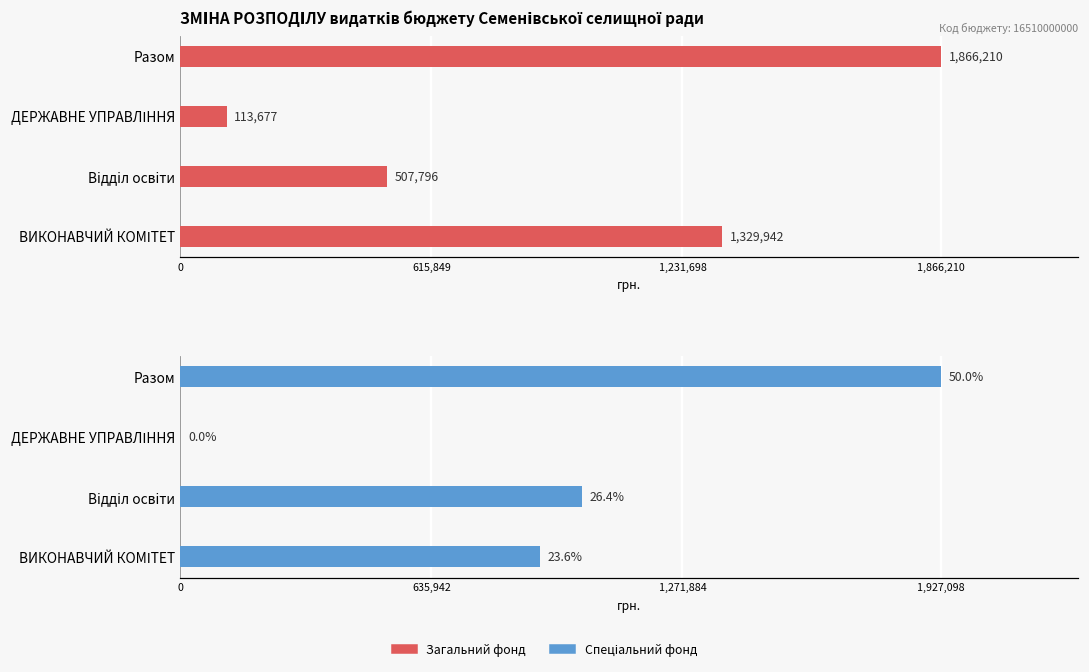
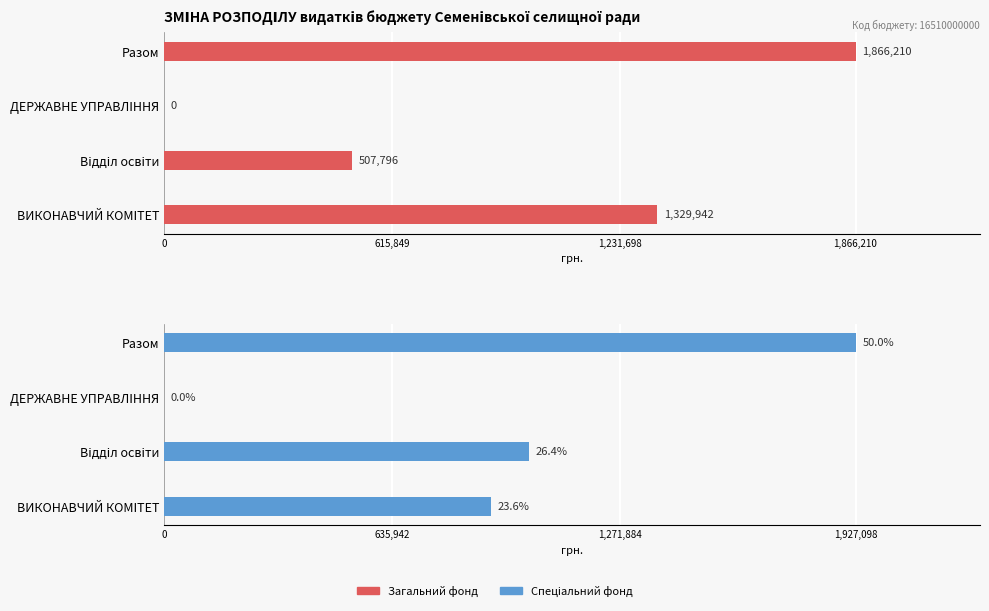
  {
    "ЗМІНА РОЗПОДІЛУ видатків бюджету Семенівської селищної ради": {
      "Разом": "1,866,210",
-     "ДЕРЖАВНЕ УПРАВЛІННЯ": "113,677",
+     "ДЕРЖАВНЕ УПРАВЛІННЯ": "0",
      "Відділ освіти": "507,796",
      "ВИКОНАВЧИЙ КОМІТЕТ": "1,329,942"
    }
  }
